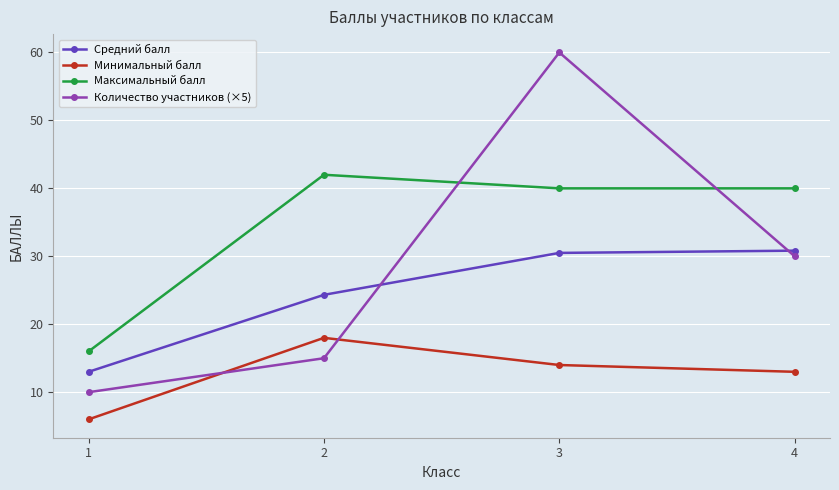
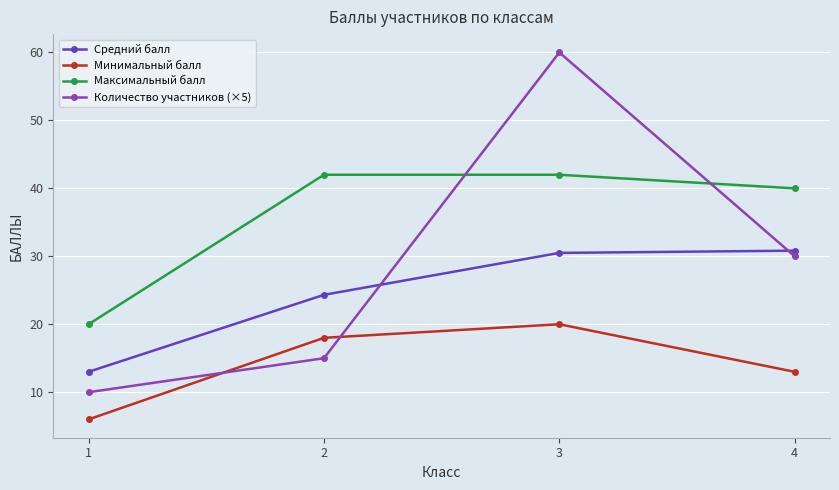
  {
    "Минимальный балл": {
      "1": 6,
      "2": 18,
-     "3": 14,
+     "3": 20,
      "4": 13
    },
    "Максимальный балл": {
-     "1": 16,
+     "1": 20,
      "2": 42,
-     "3": 40,
+     "3": 42,
      "4": 40
    }
  }
